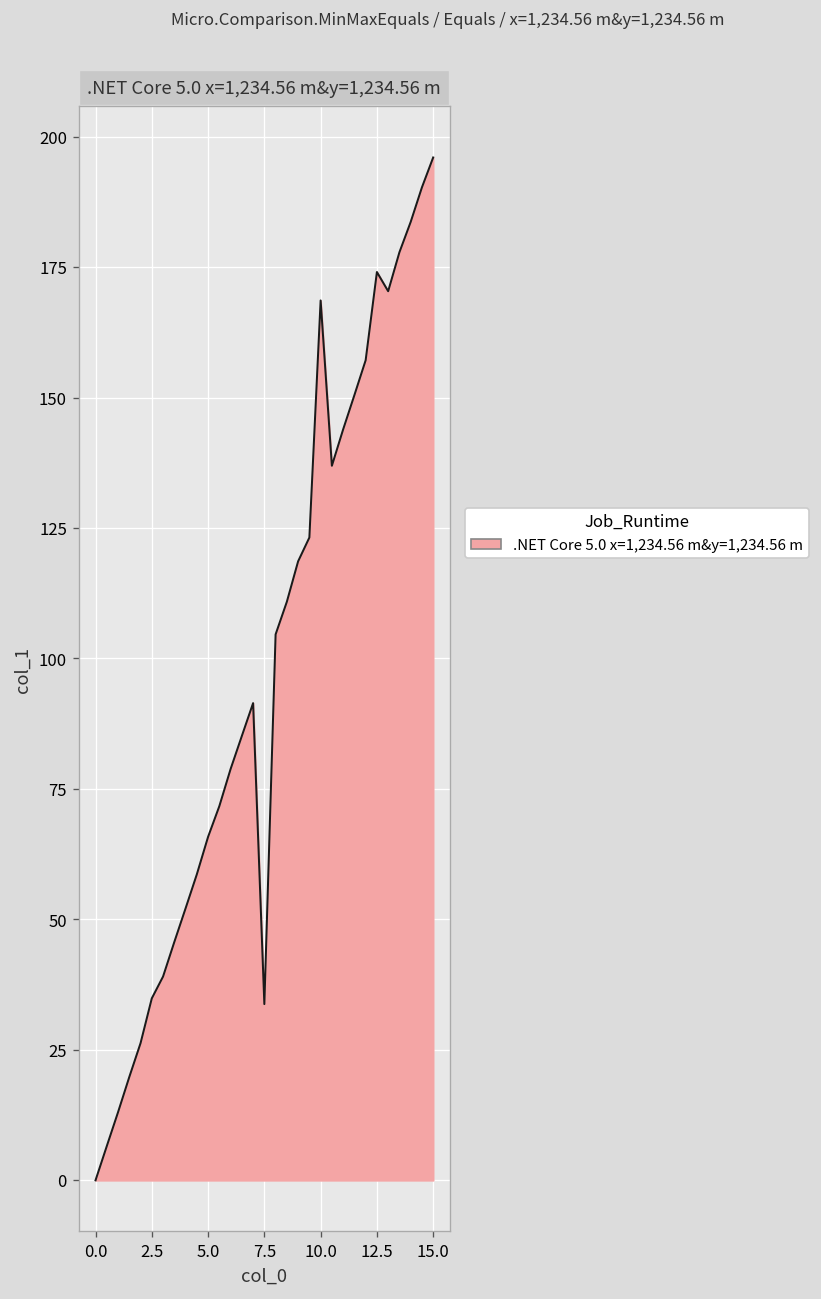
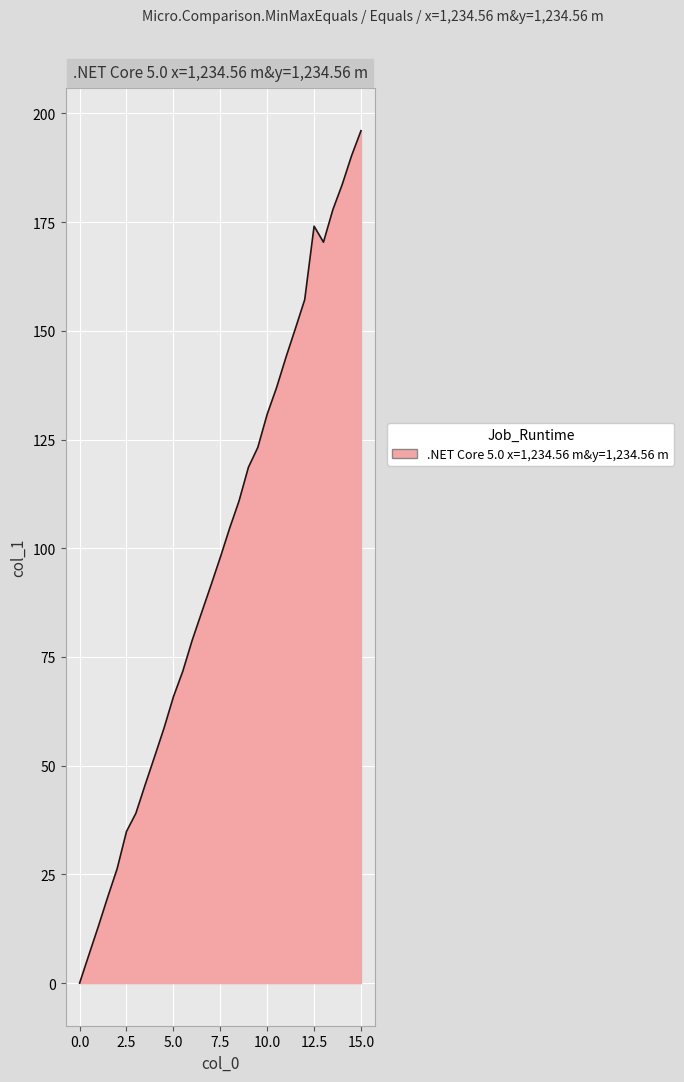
  {
    "0.0": 0,
    "2.5": 35,
    "5.0": 66,
-   "7.5": 34,
-   "10.0": 169,
+   "7.5": 98,
+   "10.0": 131,
    "12.5": 174,
    "15.0": 196
  }
